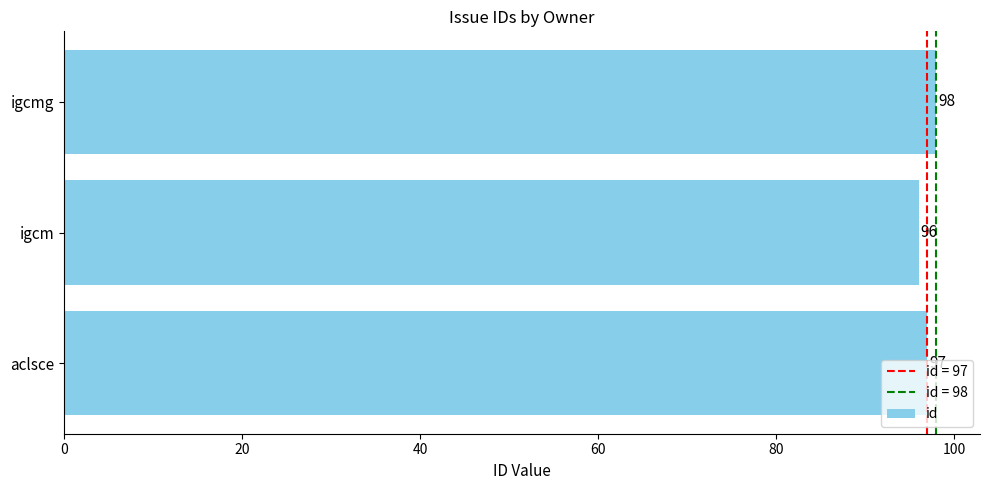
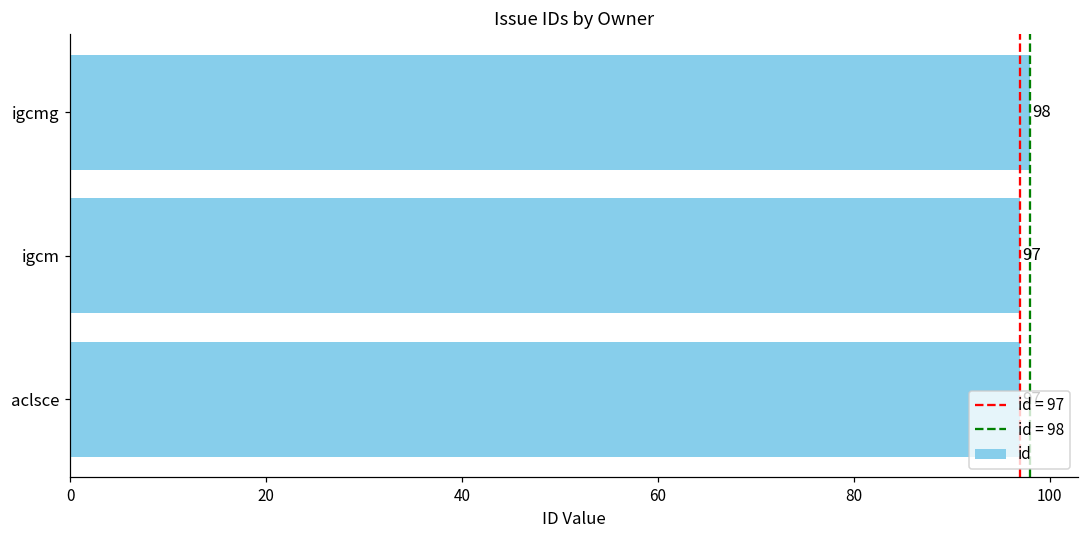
  {
    "igcmg": 98,
-   "igcm": 96
+   "igcm": 97
  }
